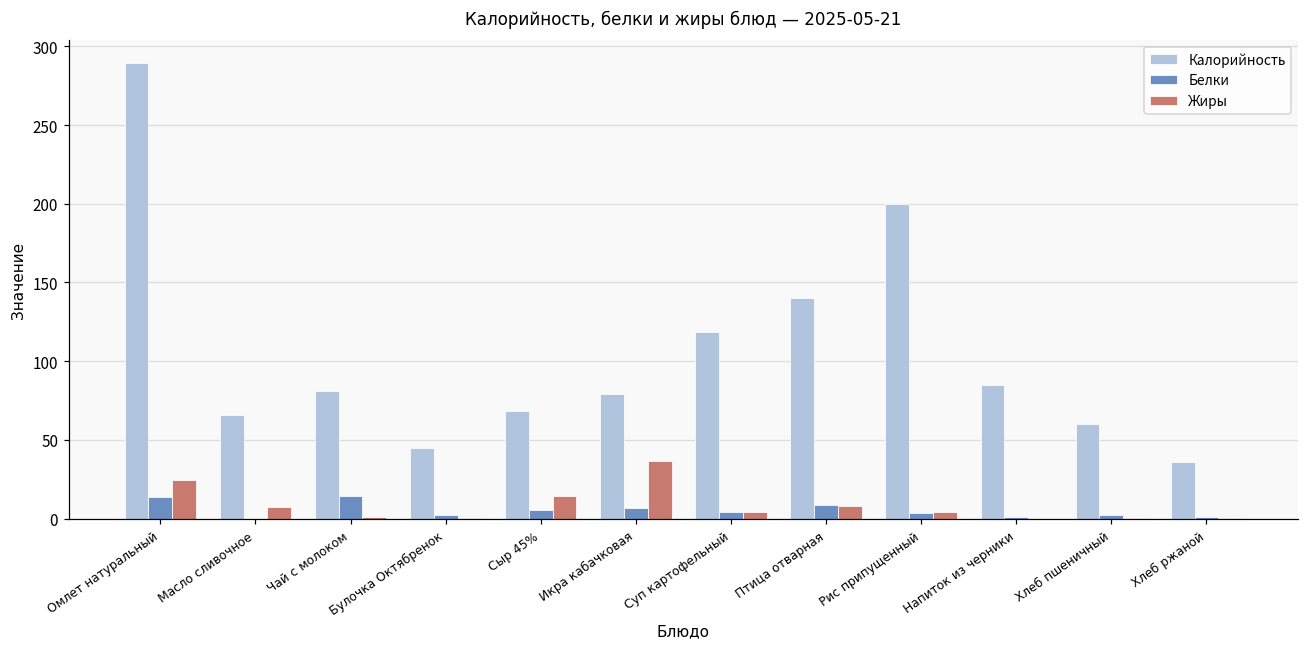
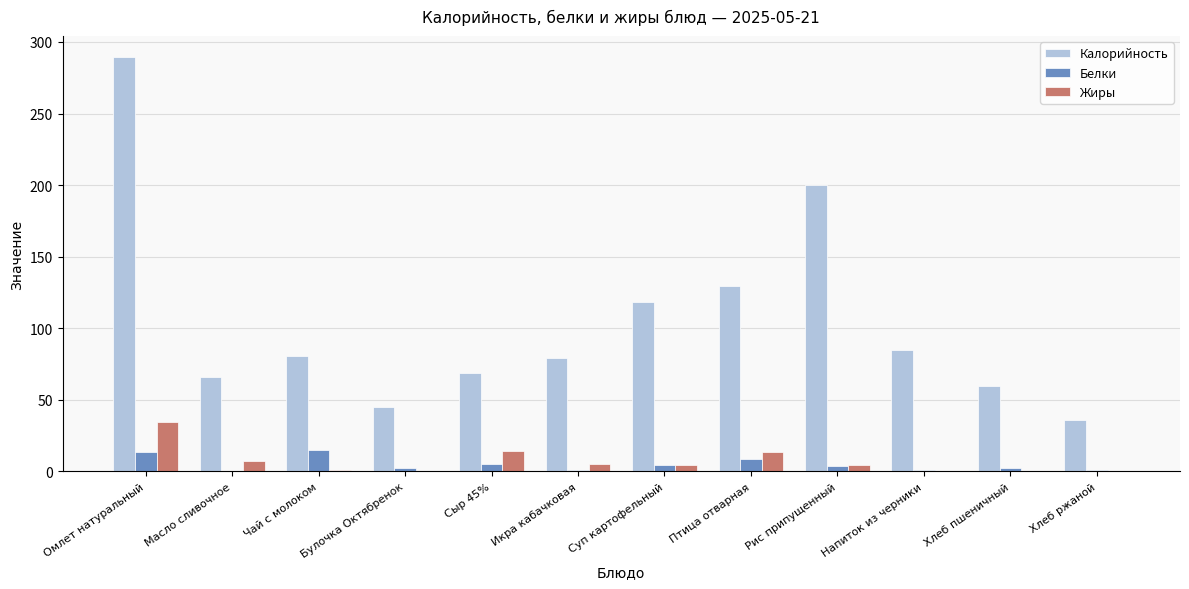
  {
    "Калорийность": {
      "Омлет натуральный": 290,
      "Масло сливочное": 66,
      "Чай с молоком": 81,
      "Булочка Октябренок": 45,
      "Сыр 45%": 69,
      "Икра кабачковая": 79,
      "Суп картофельный": 119,
-     "Птица отварная": 140,
+     "Птица отварная": 130,
      "Рис припущенный": 200,
      "Напиток из черники": 85,
      "Хлеб пшеничный": 60,
      "Хлеб ржаной": 36
    },
    "Белки": {
      "Омлет натуральный": 14,
      "Чай с молоком": 15,
      "Булочка Октябренок": 2,
      "Сыр 45%": 5,
-     "Икра кабачковая": 7,
+     "Икра кабачковая": 1,
      "Суп картофельный": 4,
      "Птица отварная": 9,
      "Рис припущенный": 4,
      "Хлеб пшеничный": 2
    },
    "Жиры": {
-     "Омлет натуральный": 25,
+     "Омлет натуральный": 35,
      "Масло сливочное": 7,
      "Сыр 45%": 15,
-     "Икра кабачковая": 37,
+     "Икра кабачковая": 5,
      "Суп картофельный": 4,
-     "Птица отварная": 8,
+     "Птица отварная": 14,
      "Рис припущенный": 4,
      "Напиток из черники": 0
    }
  }
